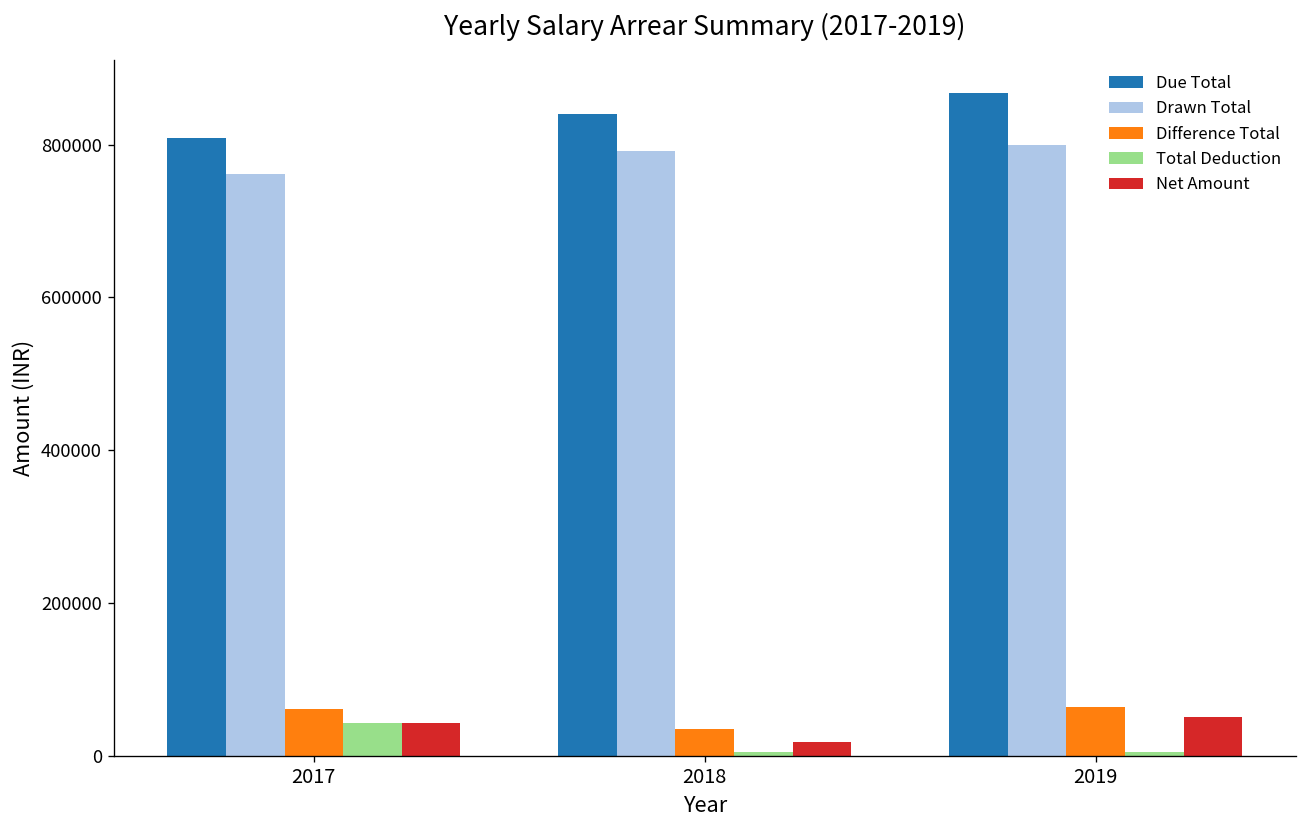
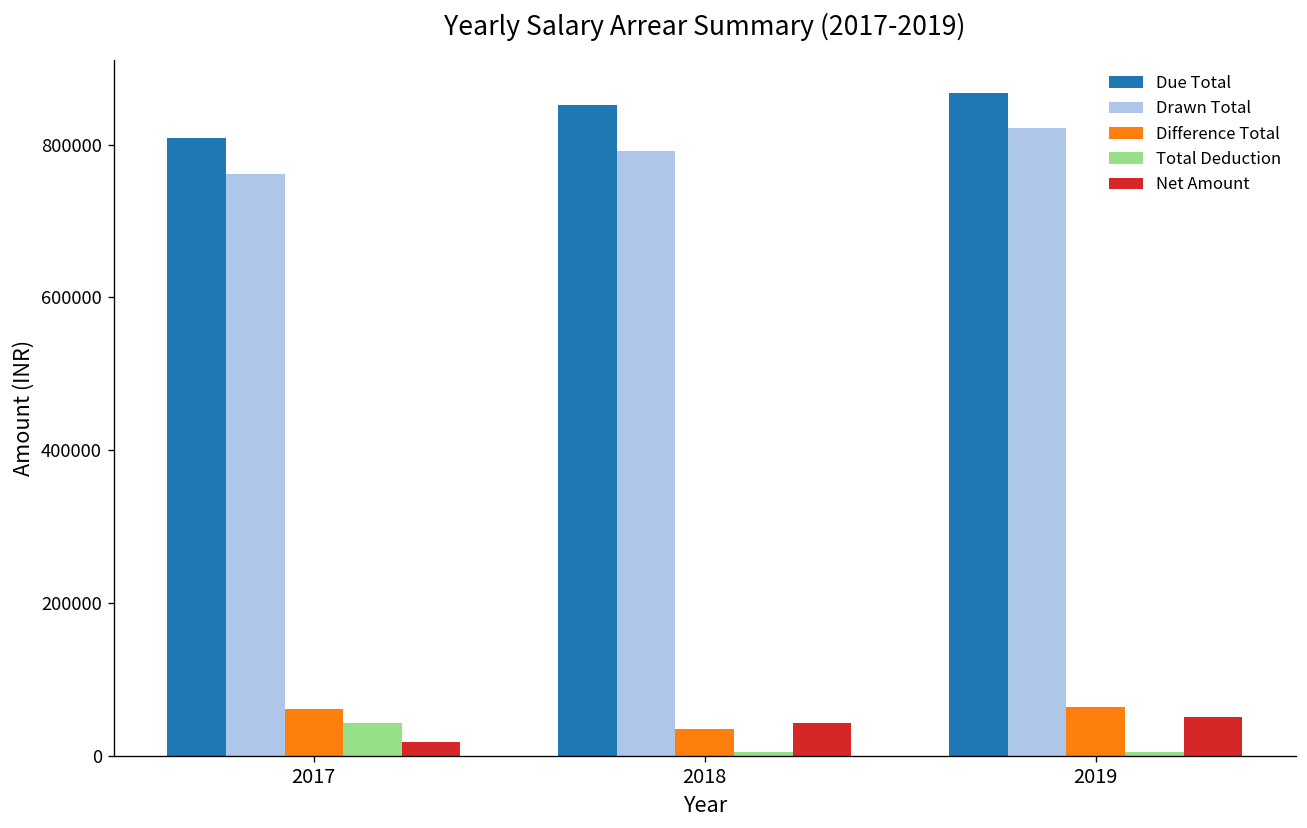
  {
    "Due Total": {
      "2017": 810000,
-     "2018": 840000,
+     "2018": 850000,
      "2019": 870000
    },
    "Drawn Total": {
      "2017": 760000,
      "2018": 790000,
-     "2019": 800000
+     "2019": 820000
    },
    "Difference Total": {
      "2017": 60000,
      "2018": 30000,
      "2019": 60000
    },
    "Total Deduction": {
      "2017": 40000,
      "2018": 0,
      "2019": 10000
    },
    "Net Amount": {
-     "2017": 40000,
-     "2018": 20000,
+     "2017": 20000,
+     "2018": 40000,
      "2019": 50000
    }
  }
